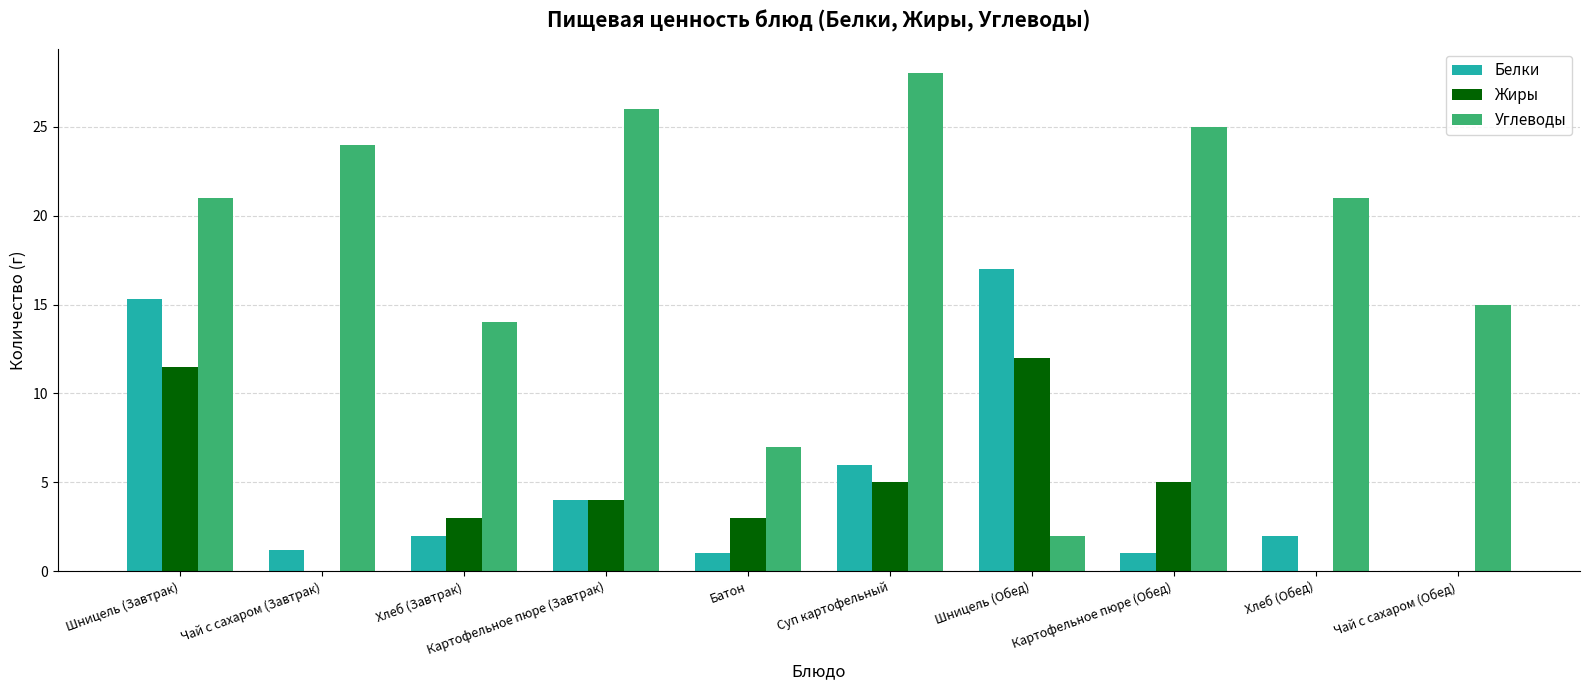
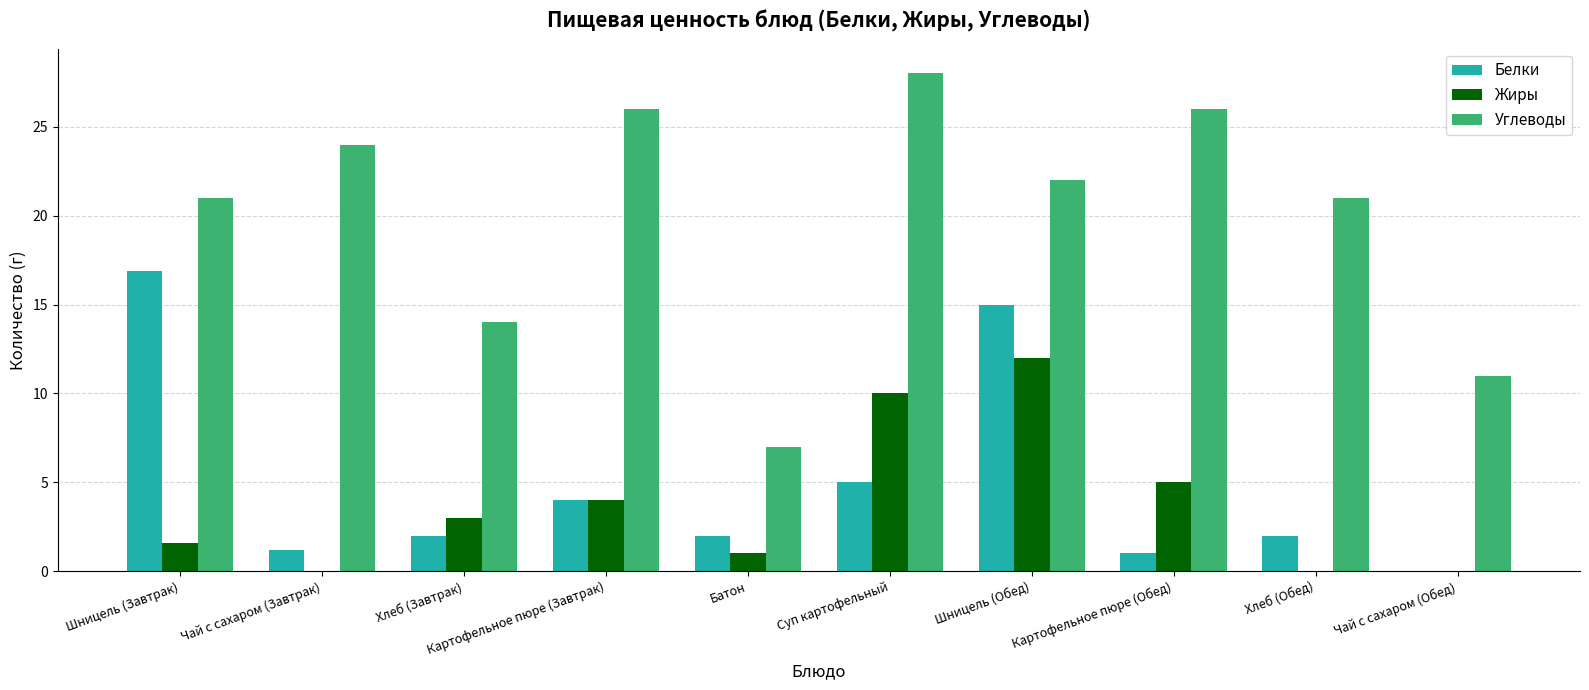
  {
    "Белки": {
-     "Шницель (Завтрак)": 15.3,
+     "Шницель (Завтрак)": 16.9,
      "Чай с сахаром (Завтрак)": 1.2,
      "Хлеб (Завтрак)": 2.0,
      "Картофельное пюре (Завтрак)": 4.0,
-     "Батон": 1,
-     "Суп картофельный": 6,
-     "Шницель (Обед)": 17,
+     "Батон": 2,
+     "Суп картофельный": 5,
+     "Шницель (Обед)": 15,
      "Картофельное пюре (Обед)": 1.0,
      "Хлеб (Обед)": 2.0,
      "Чай с сахаром (Обед)": 0.0
    },
    "Жиры": {
-     "Шницель (Завтрак)": 11.5,
+     "Шницель (Завтрак)": 1.6,
      "Чай с сахаром (Завтрак)": 0.0,
      "Хлеб (Завтрак)": 3.0,
      "Картофельное пюре (Завтрак)": 4.0,
-     "Батон": 3,
-     "Суп картофельный": 5,
+     "Батон": 1,
+     "Суп картофельный": 10,
      "Шницель (Обед)": 12.0,
      "Картофельное пюре (Обед)": 5.0,
      "Хлеб (Обед)": 0.0,
      "Чай с сахаром (Обед)": 0.0
    },
    "Углеводы": {
      "Шницель (Завтрак)": 21,
      "Чай с сахаром (Завтрак)": 24,
      "Хлеб (Завтрак)": 14,
      "Картофельное пюре (Завтрак)": 26,
      "Батон": 7,
      "Суп картофельный": 28,
-     "Шницель (Обед)": 2,
-     "Картофельное пюре (Обед)": 25,
+     "Шницель (Обед)": 22,
+     "Картофельное пюре (Обед)": 26,
      "Хлеб (Обед)": 21,
-     "Чай с сахаром (Обед)": 15
+     "Чай с сахаром (Обед)": 11
    }
  }
